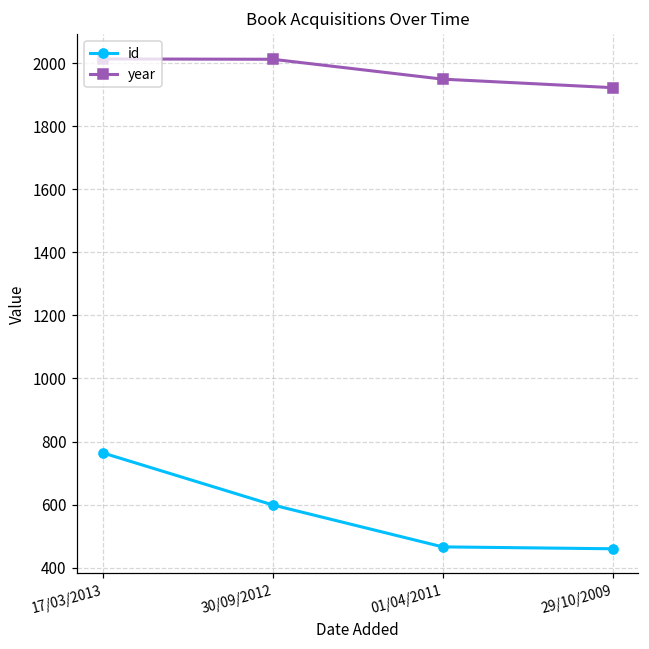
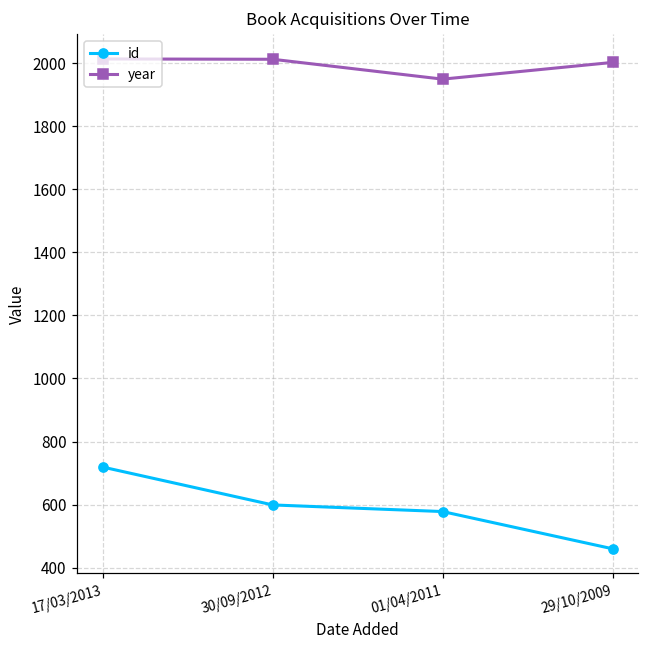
  {
    "id": {
-     "17/03/2013": 760,
+     "17/03/2013": 720,
      "30/09/2012": 600,
-     "01/04/2011": 470,
+     "01/04/2011": 580,
      "29/10/2009": 460
    },
    "year": {
      "30/09/2012": 2010,
      "01/04/2011": 1950,
-     "29/10/2009": 1920
+     "29/10/2009": 2000
    }
  }
